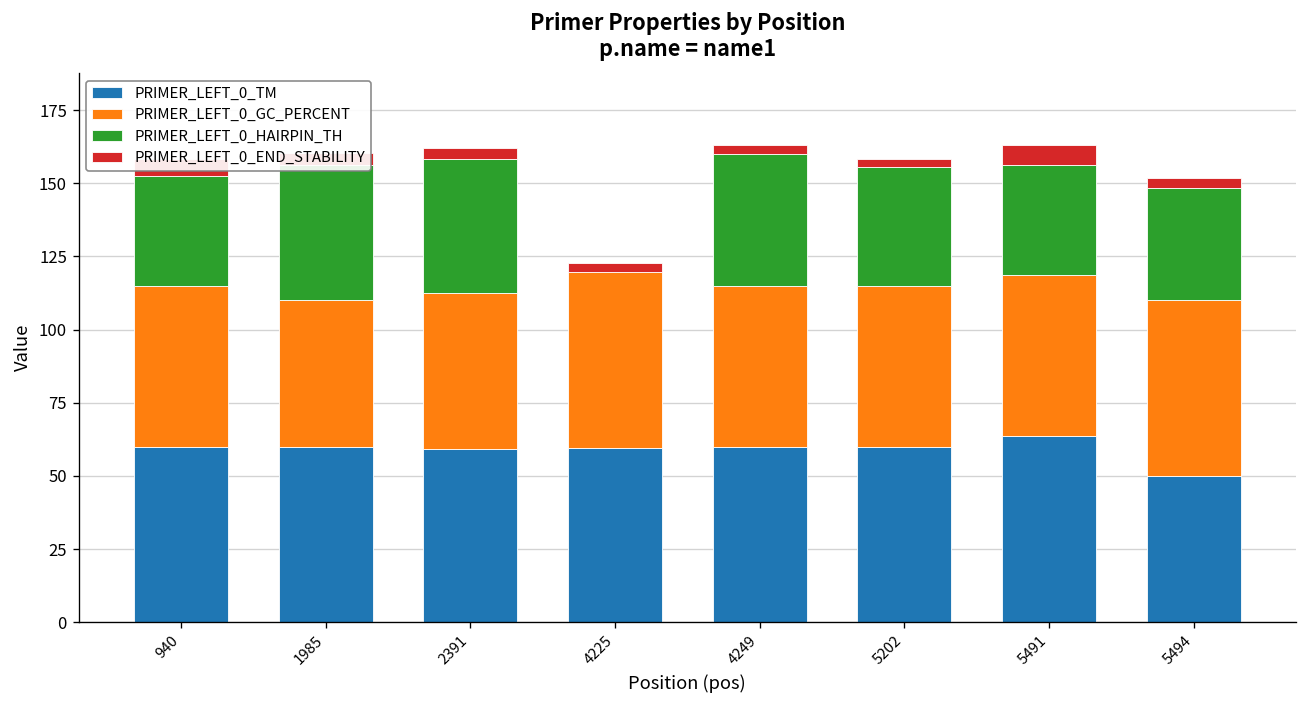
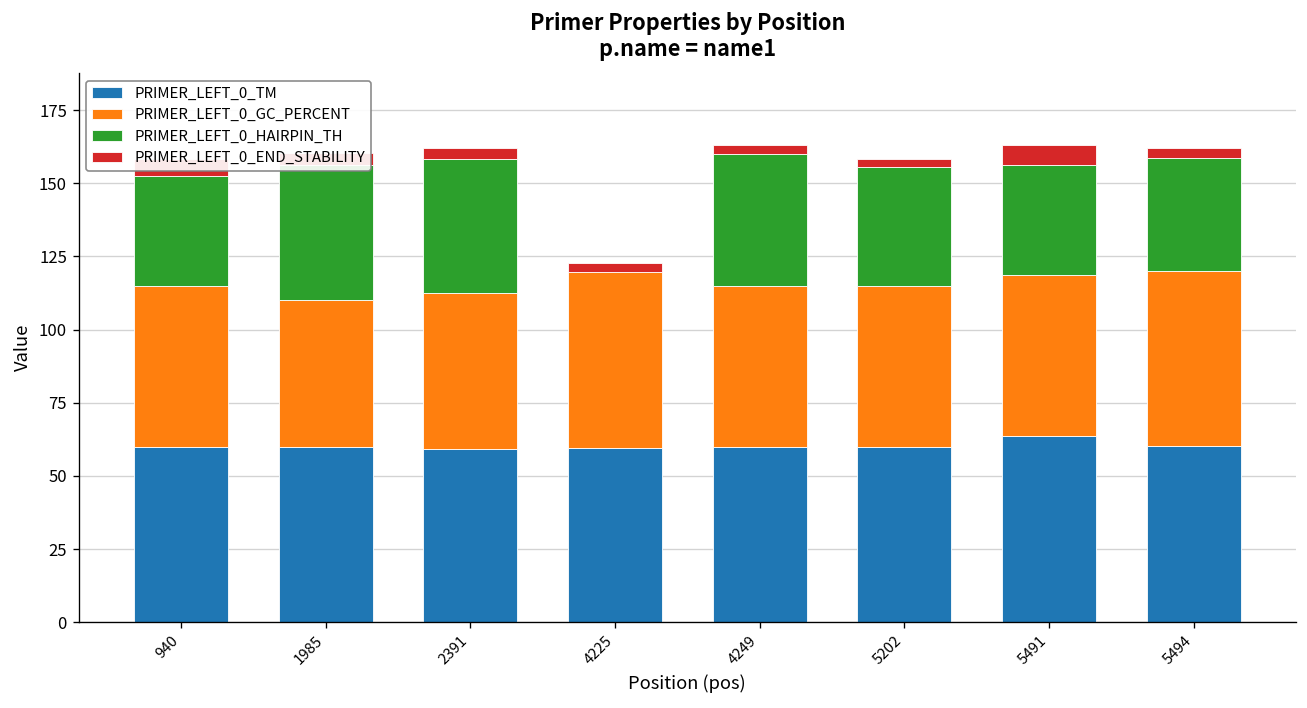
  {
    "PRIMER_LEFT_0_TM": {
      "940": 60,
      "1985": 60,
      "2391": 59,
      "4225": 60,
      "4249": 60,
      "5202": 60,
      "5491": 64,
-     "5494": 50
+     "5494": 60
    },
    "PRIMER_LEFT_0_GC_PERCENT": {
      "940": 55,
      "1985": 50,
      "2391": 53,
      "4225": 60,
      "4249": 55,
      "5202": 55,
      "5491": 55,
      "5494": 60
    },
    "PRIMER_LEFT_0_HAIRPIN_TH": {
      "2391": 46,
      "4225": 0,
      "4249": 45,
      "5202": 41,
      "5491": 38,
      "5494": 38
    },
    "PRIMER_LEFT_0_END_STABILITY": {
      "2391": 4,
      "4225": 3,
      "4249": 3,
      "5202": 3,
      "5491": 7,
      "5494": 3
    }
  }
